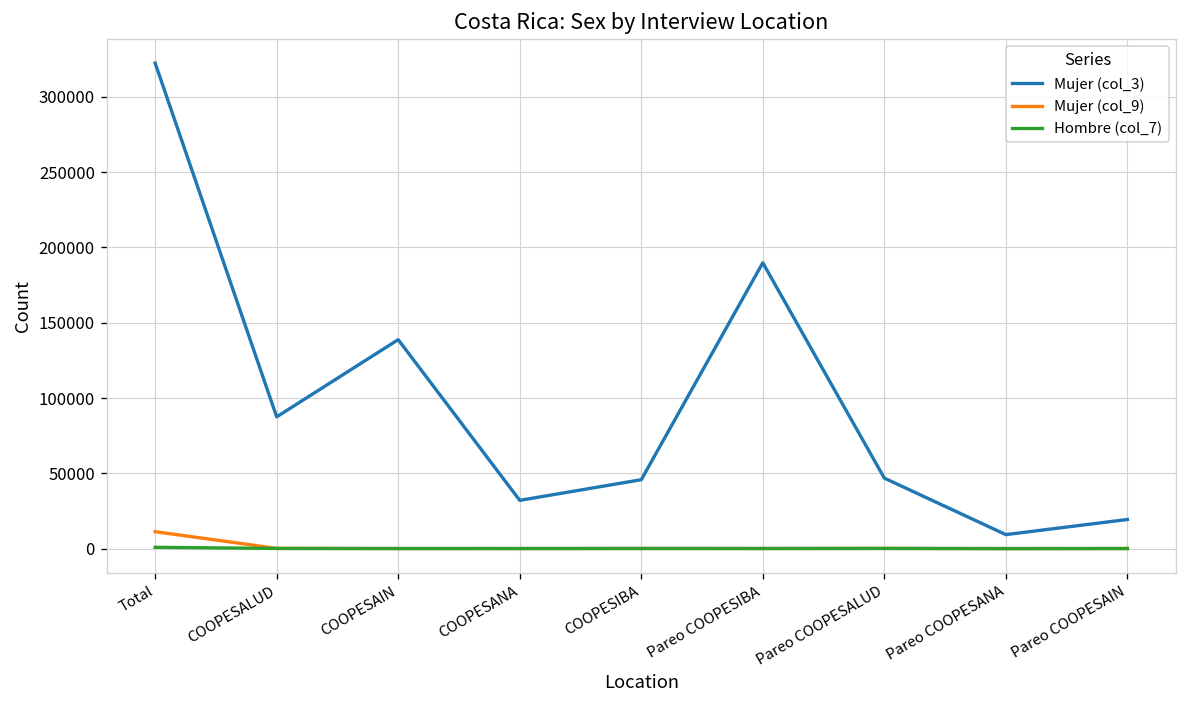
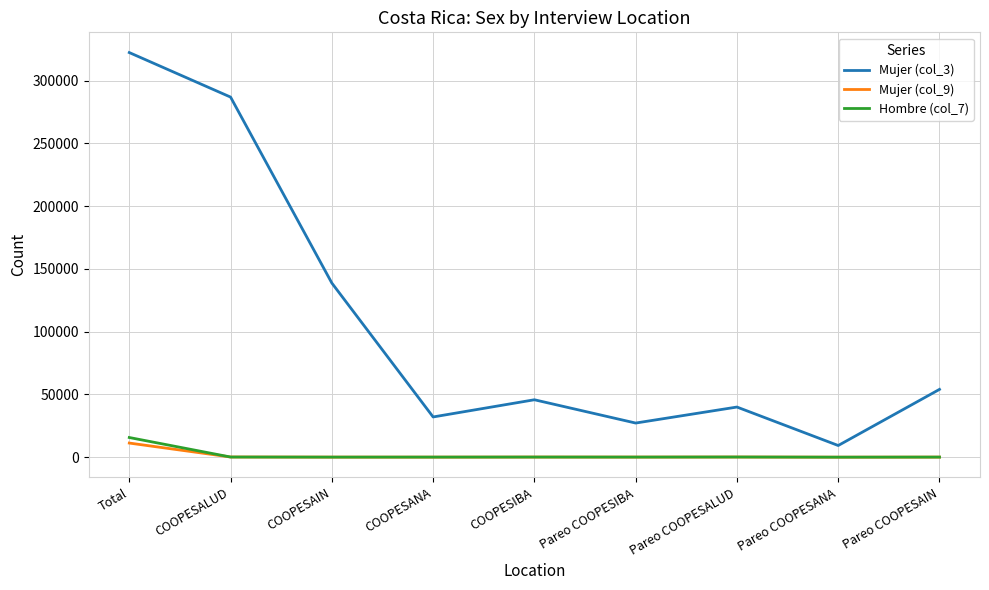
  {
    "Mujer (col_3)": {
      "Total": 322000,
-     "COOPESALUD": 87000,
+     "COOPESALUD": 287000,
      "COOPESAIN": 139000,
      "COOPESANA": 32000,
      "COOPESIBA": 46000,
-     "Pareo COOPESIBA": 190000,
-     "Pareo COOPESALUD": 47000,
+     "Pareo COOPESIBA": 27000,
+     "Pareo COOPESALUD": 40000,
      "Pareo COOPESANA": 9000,
-     "Pareo COOPESAIN": 19000
+     "Pareo COOPESAIN": 54000
    },
    "Mujer (col_9)": {
      "Total": 11000
    },
    "Hombre (col_7)": {
-     "Total": 1000
+     "Total": 16000
    }
  }
